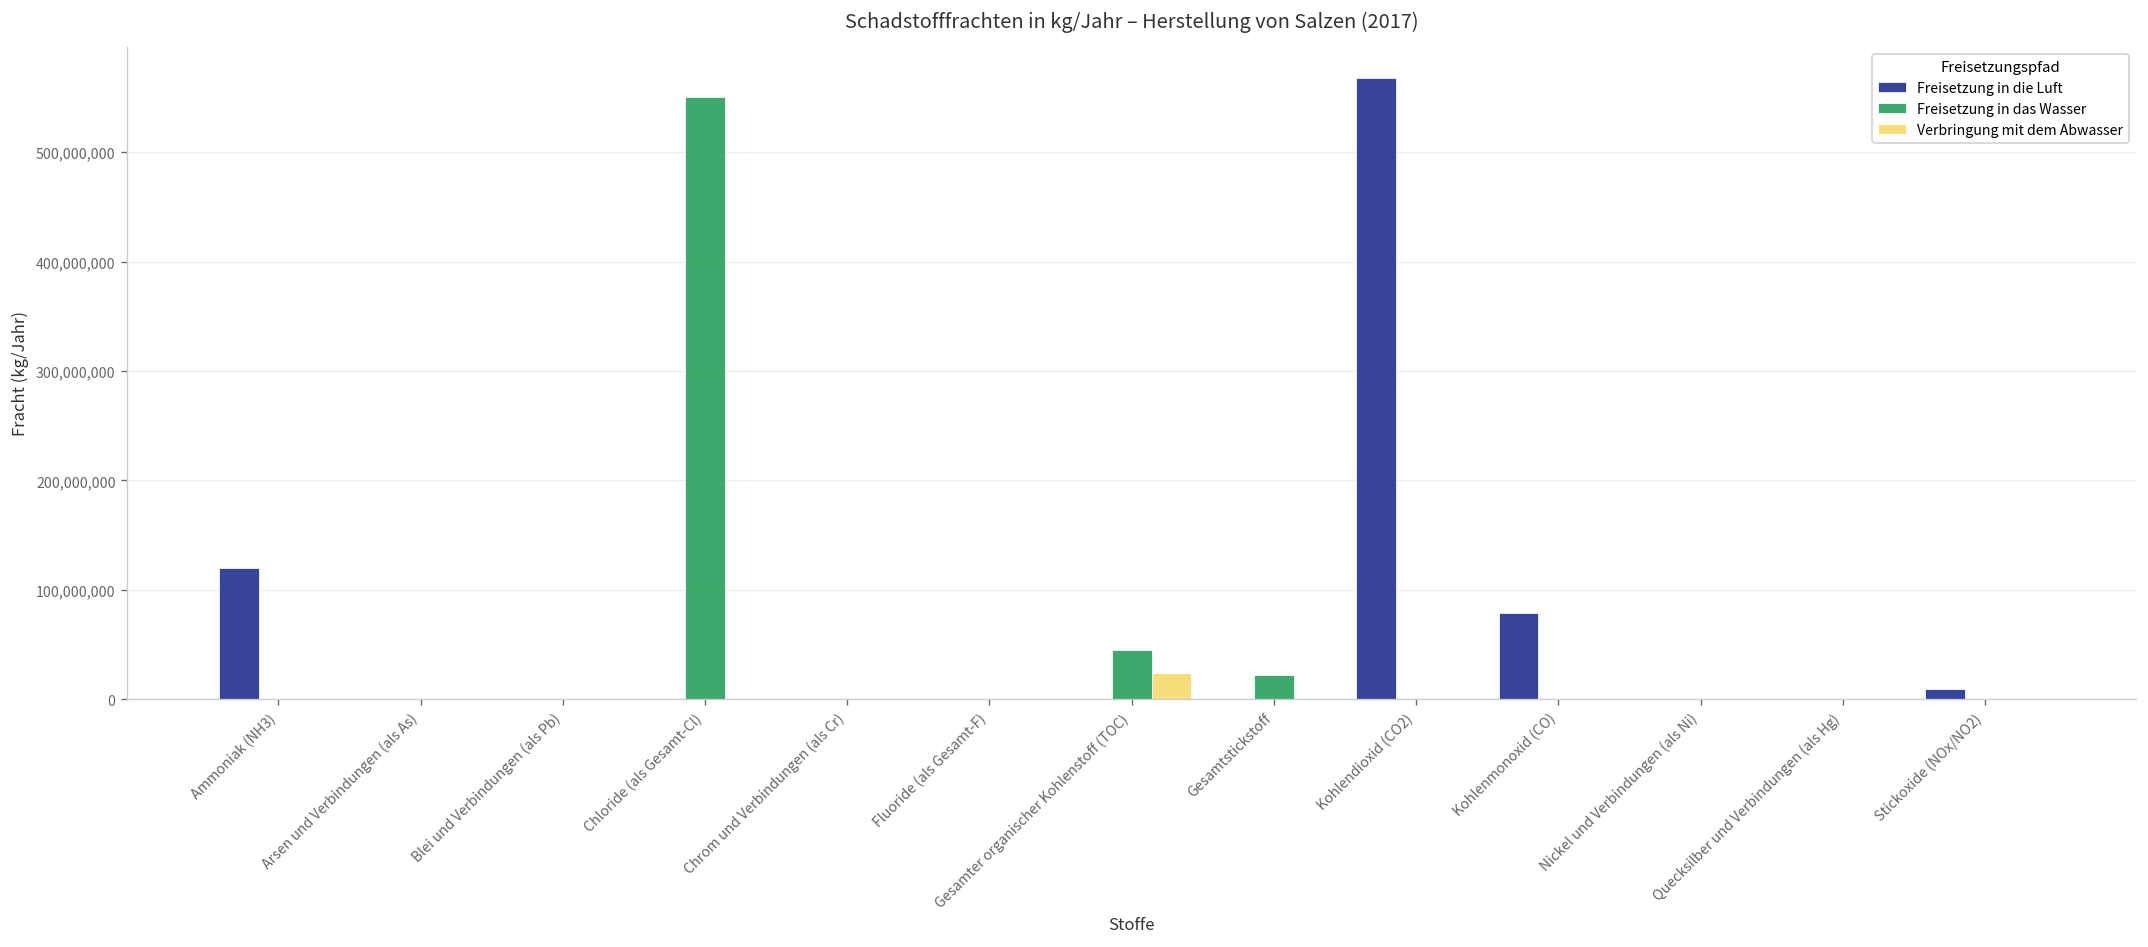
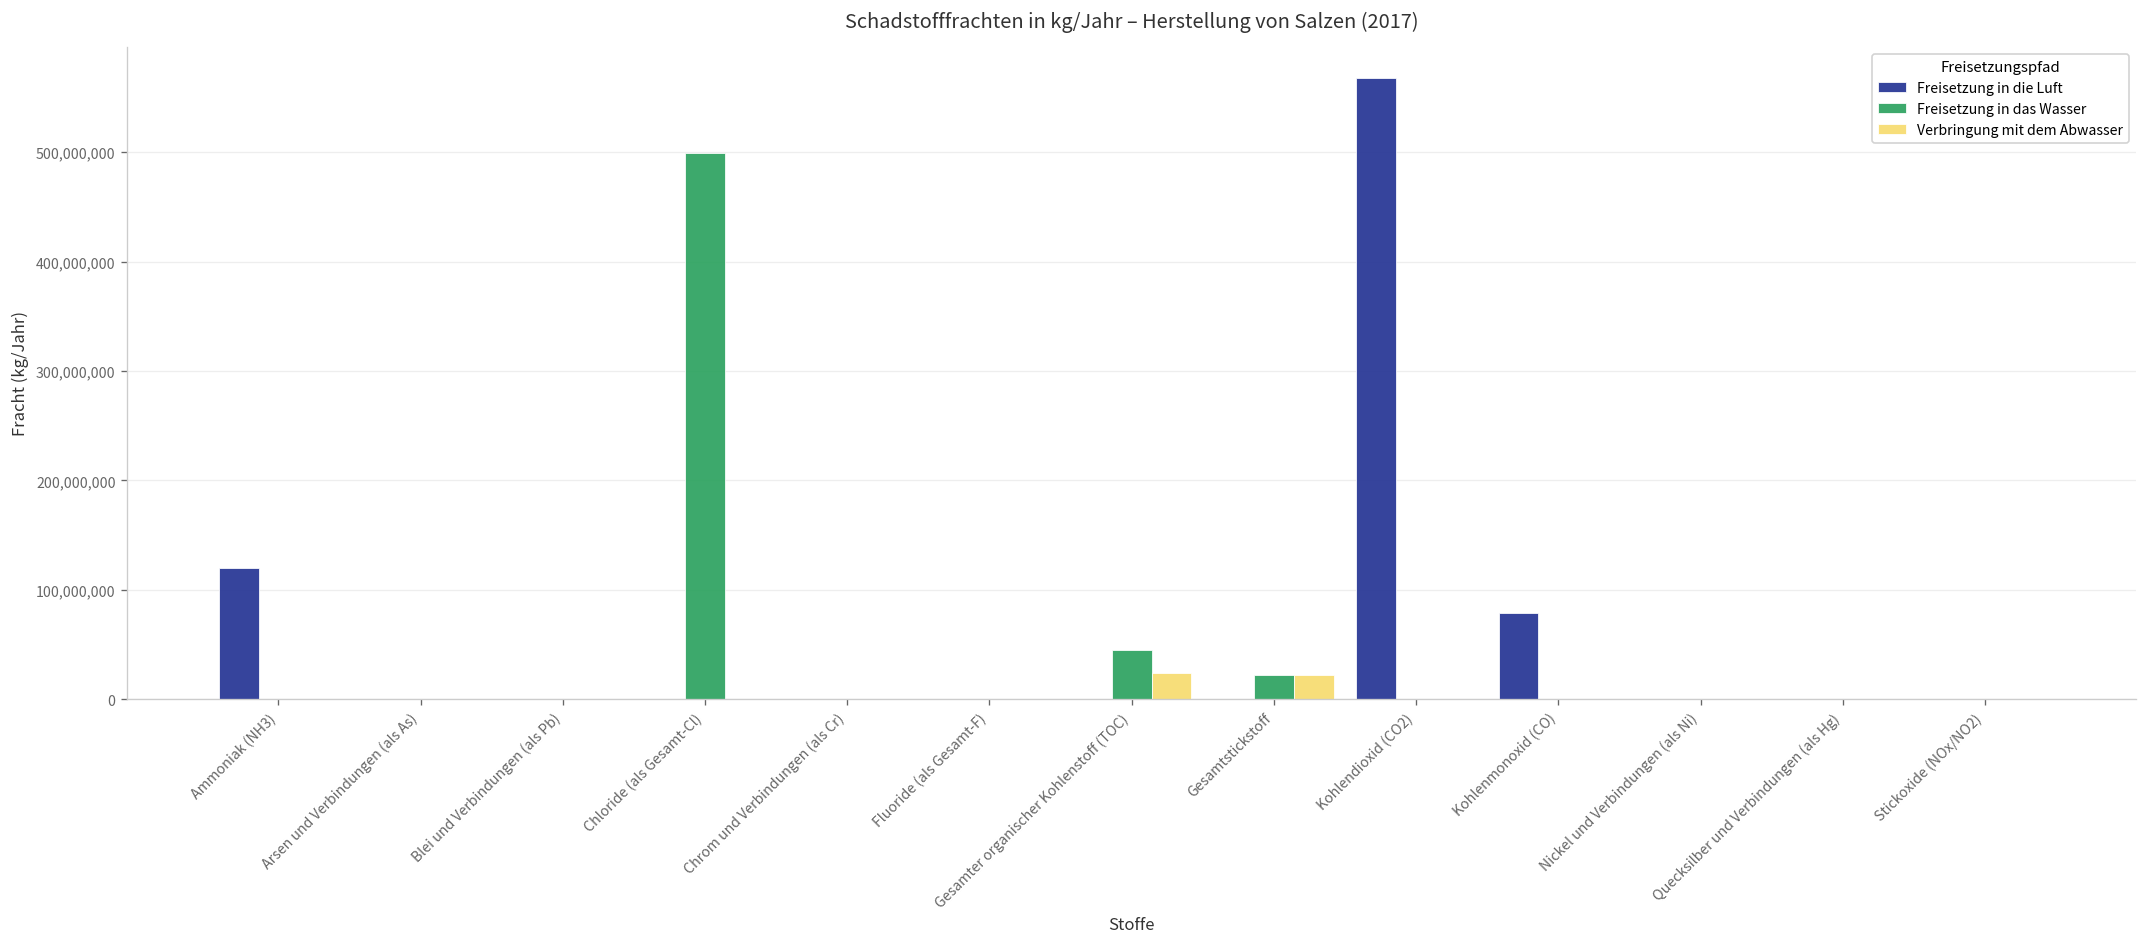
  {
    "Freisetzung in die Luft": {
      "Ammoniak (NH3)": "120,000,000",
      "Arsen und Verbindungen (als As)": "0",
      "Blei und Verbindungen (als Pb)": "0",
      "Chloride (als Gesamt-Cl)": "0",
      "Chrom und Verbindungen (als Cr)": "0",
      "Fluoride (als Gesamt-F)": "0",
      "Gesamter organischer Kohlenstoff (TOC)": "0",
      "Gesamtstickstoff": "0",
      "Kohlendioxid (CO2)": "570,000,000",
      "Kohlenmonoxid (CO)": "80,000,000",
      "Nickel und Verbindungen (als Ni)": "0",
      "Quecksilber und Verbindungen (als Hg)": "0",
-     "Stickoxide (NOx/NO2)": "10,000,000"
+     "Stickoxide (NOx/NO2)": "0"
    },
    "Freisetzung in das Wasser": {
      "Ammoniak (NH3)": "0",
-     "Chloride (als Gesamt-Cl)": "550,000,000",
+     "Chloride (als Gesamt-Cl)": "500,000,000",
      "Gesamter organischer Kohlenstoff (TOC)": "50,000,000",
      "Gesamtstickstoff": "20,000,000",
      "Kohlendioxid (CO2)": "0",
      "Kohlenmonoxid (CO)": "0",
      "Stickoxide (NOx/NO2)": "0"
    },
    "Verbringung mit dem Abwasser": {
      "Ammoniak (NH3)": "0",
      "Arsen und Verbindungen (als As)": "0",
      "Chloride (als Gesamt-Cl)": "0",
      "Chrom und Verbindungen (als Cr)": "0",
      "Fluoride (als Gesamt-F)": "0",
      "Gesamter organischer Kohlenstoff (TOC)": "20,000,000",
-     "Gesamtstickstoff": "0",
+     "Gesamtstickstoff": "20,000,000",
      "Kohlendioxid (CO2)": "0",
      "Kohlenmonoxid (CO)": "0",
      "Nickel und Verbindungen (als Ni)": "0",
      "Quecksilber und Verbindungen (als Hg)": "0",
      "Stickoxide (NOx/NO2)": "0"
    }
  }
